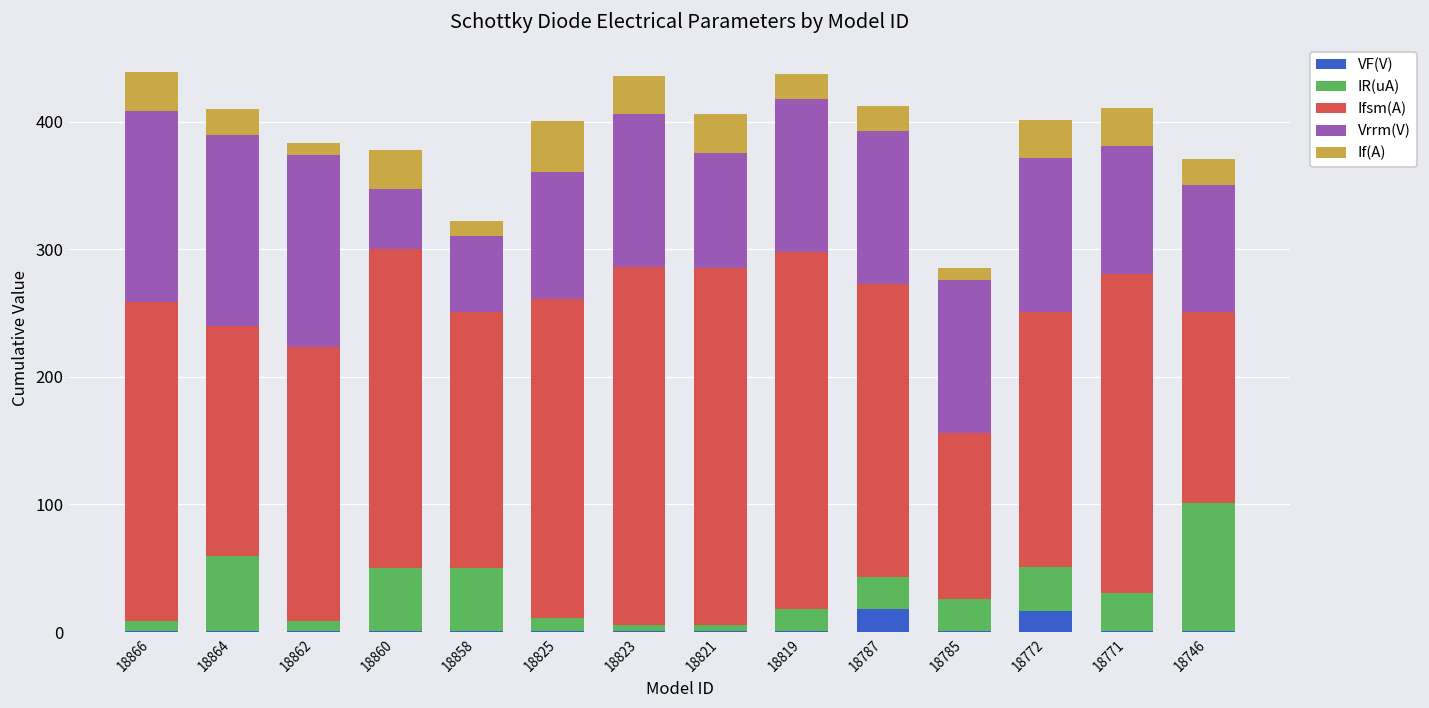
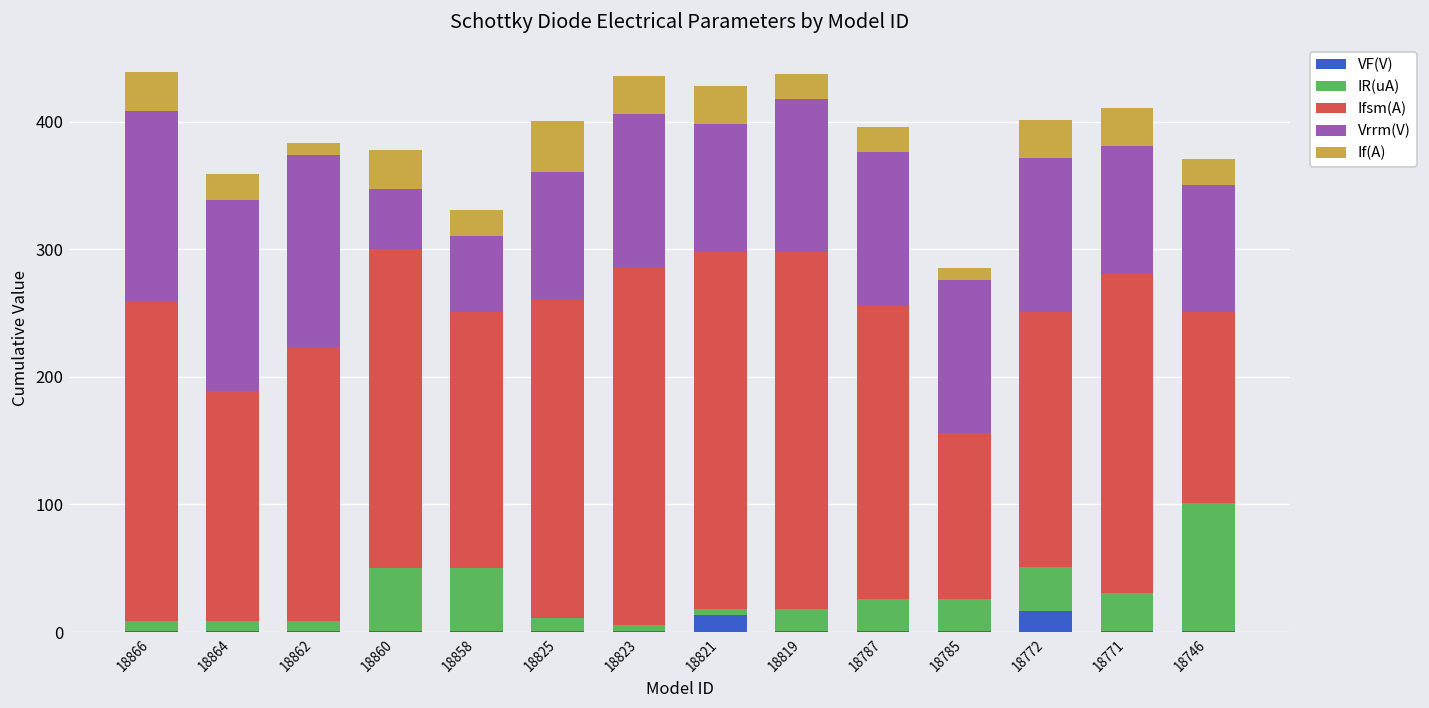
  {
    "VF(V)": {
-     "18821": 1,
-     "18787": 18,
+     "18821": 13,
+     "18787": 1,
      "18772": 16
    },
    "IR(uA)": {
      "18866": 8,
-     "18864": 59,
+     "18864": 8,
      "18862": 8,
      "18860": 50,
      "18858": 50,
      "18825": 10,
      "18823": 5,
      "18821": 5,
      "18819": 17,
      "18787": 25,
      "18785": 25,
      "18772": 35,
      "18771": 30,
      "18746": 100
    },
    "Ifsm(A)": {
      "18866": 250,
      "18864": 180,
      "18862": 215,
      "18860": 250,
      "18858": 200,
      "18825": 250,
      "18823": 280,
      "18821": 280,
      "18819": 280,
      "18787": 230,
      "18785": 130,
      "18772": 200,
      "18771": 250,
      "18746": 150
    },
    "Vrrm(V)": {
      "18866": 150,
      "18864": 150,
      "18862": 150,
      "18860": 47,
      "18858": 60,
      "18825": 100,
      "18823": 120,
-     "18821": 90,
+     "18821": 100,
      "18819": 120,
      "18787": 120,
      "18785": 120,
      "18772": 120,
      "18771": 100,
      "18746": 100
    },
    "If(A)": {
      "18866": 30,
      "18864": 20,
      "18862": 10,
      "18860": 30,
-     "18858": 12,
+     "18858": 20,
      "18825": 40,
      "18823": 30,
      "18821": 30,
      "18819": 20,
      "18787": 20,
      "18785": 10,
      "18772": 30,
      "18771": 30,
      "18746": 20
    }
  }
